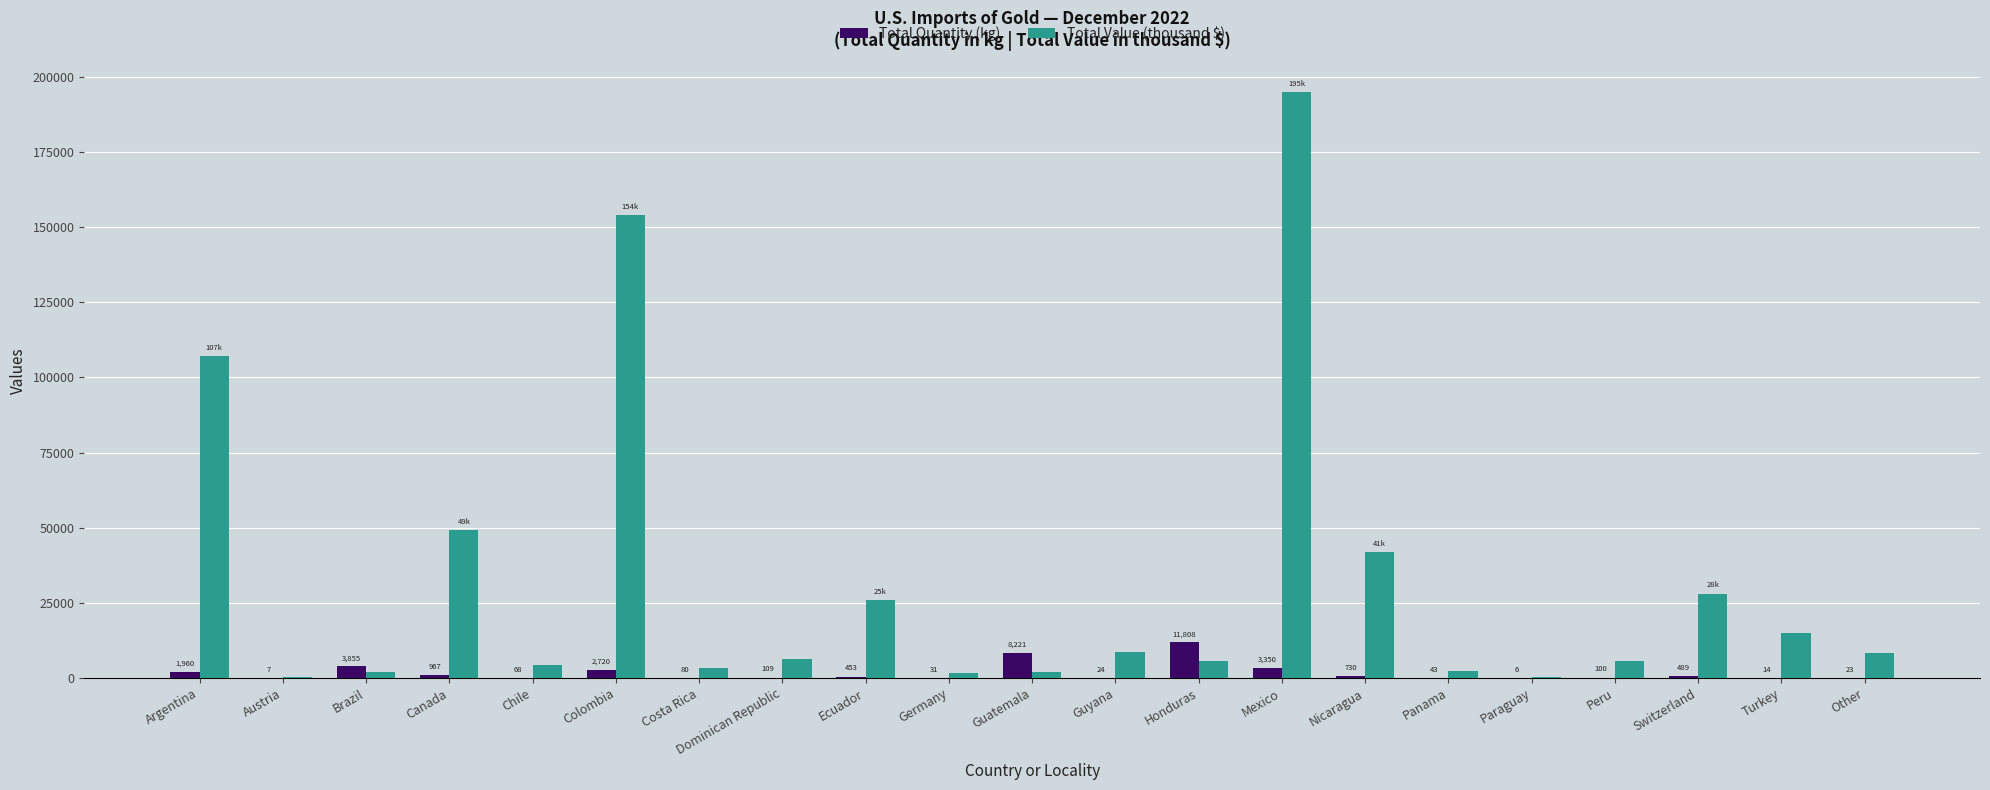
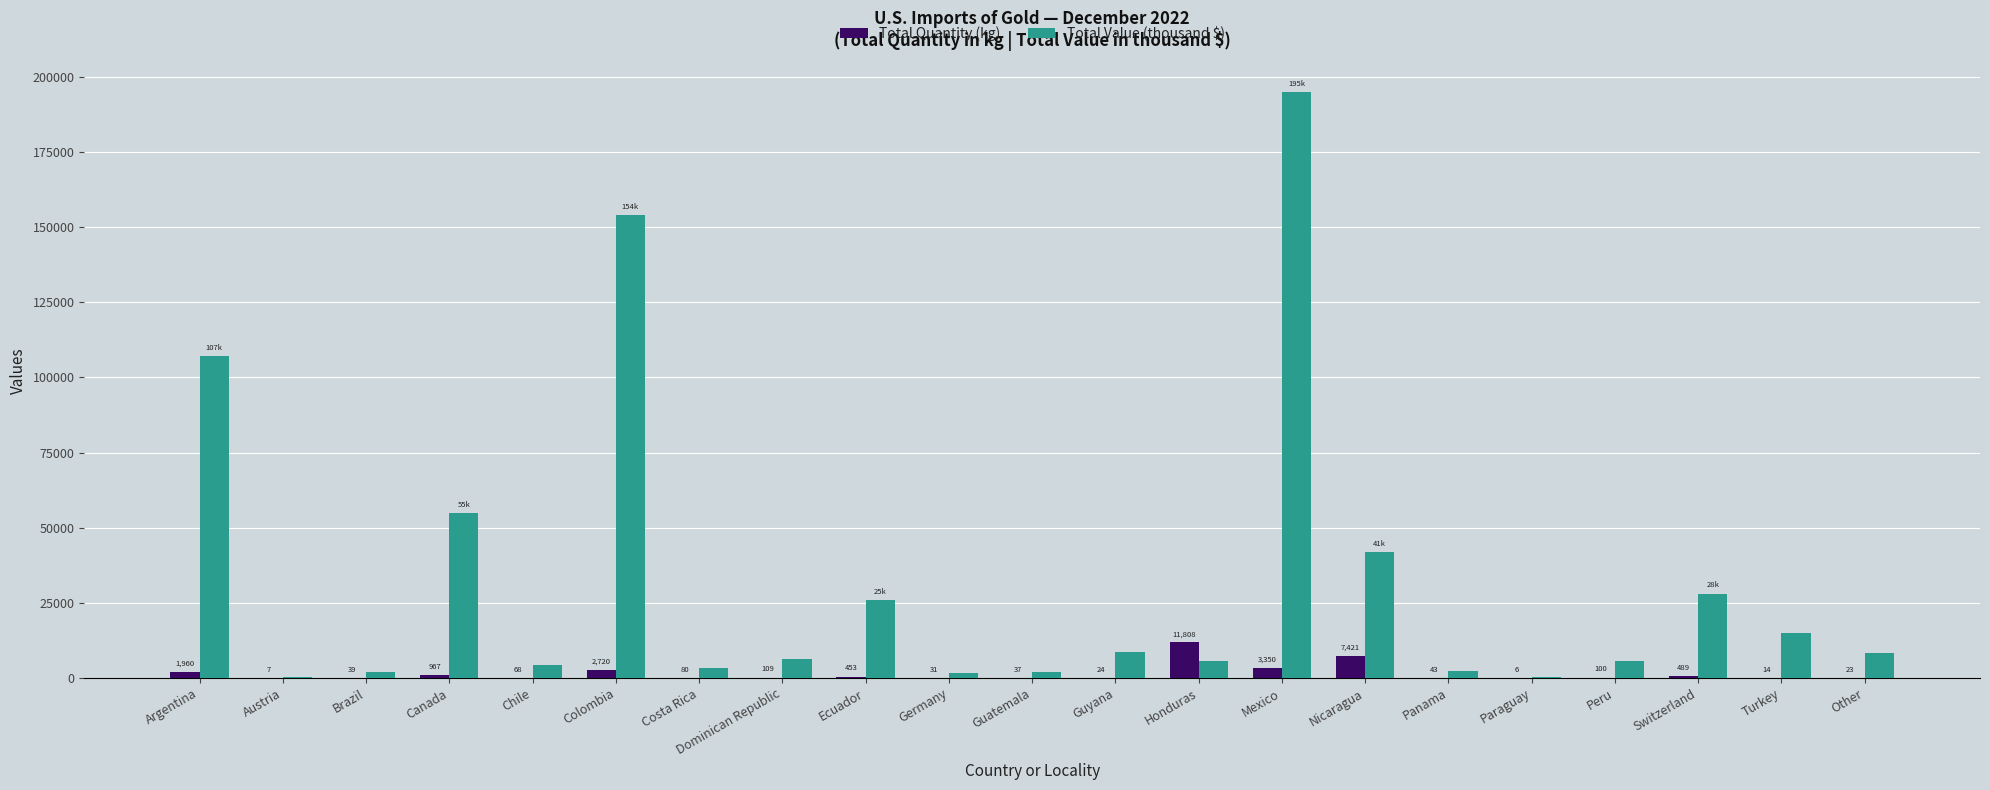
  {
    "Total Quantity (kg)": {
      "Argentina": "1,960",
      "Austria": "7",
-     "Brazil": "3,855",
+     "Brazil": "39",
      "Canada": "967",
      "Chile": "68",
      "Colombia": "2,720",
      "Costa Rica": "80",
      "Dominican Republic": "109",
      "Ecuador": "453",
      "Germany": "31",
-     "Guatemala": "8,221",
+     "Guatemala": "37",
      "Guyana": "24",
      "Honduras": "11,808",
      "Mexico": "3,350",
-     "Nicaragua": "730",
+     "Nicaragua": "7,421",
      "Panama": "43",
      "Paraguay": "6",
      "Peru": "100",
      "Switzerland": "489",
      "Turkey": "14",
      "Other": "23"
    },
    "Total Value (thousand $)": {
      "Argentina": "107k",
-     "Canada": "49k",
+     "Canada": "55k",
      "Colombia": "154k",
      "Mexico": "195k",
      "Switzerland": "28k"
    }
  }
